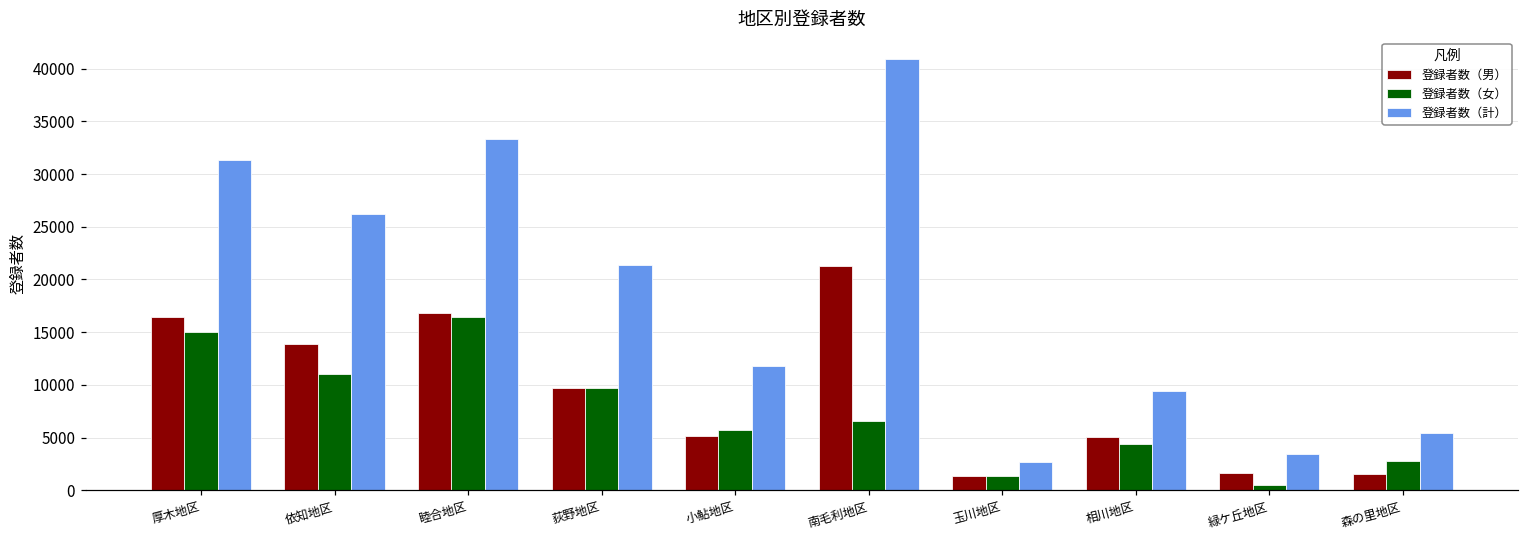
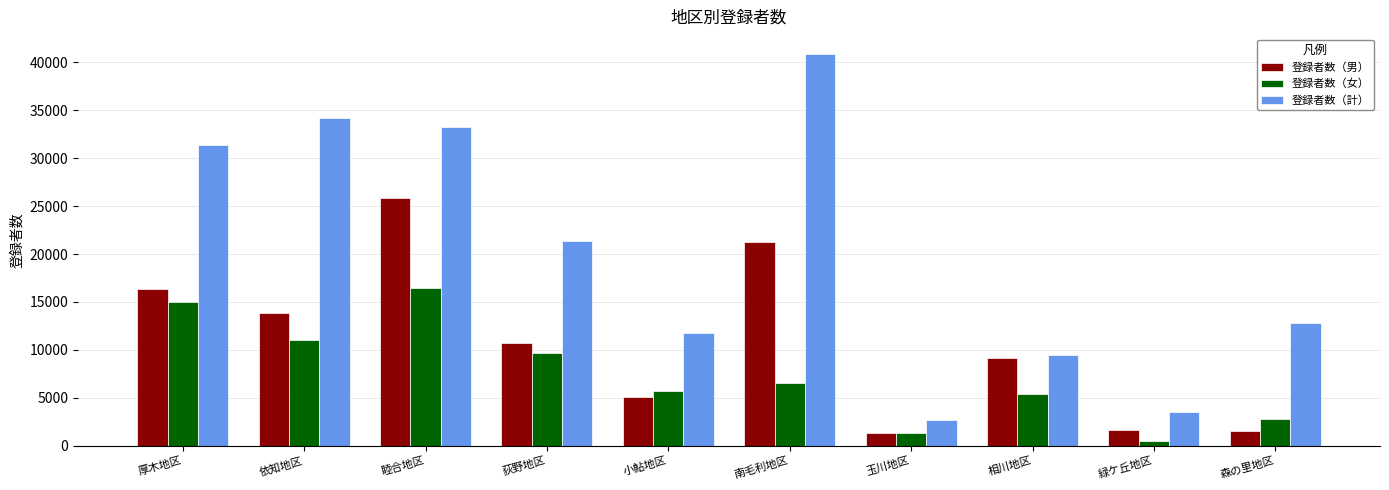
  {
    "登録者数（男）": {
      "厚木地区": 16000,
      "依知地区": 14000,
-     "睦合地区": 17000,
-     "荻野地区": 10000,
+     "睦合地区": 26000,
+     "荻野地区": 11000,
      "小鮎地区": 5000,
      "南毛利地区": 21000,
      "玉川地区": 1000,
-     "相川地区": 5000,
+     "相川地区": 9000,
      "緑ケ丘地区": 2000,
      "森の里地区": 2000
    },
    "登録者数（女）": {
      "厚木地区": 15000,
      "依知地区": 11000,
      "睦合地区": 16000,
      "荻野地区": 10000,
      "小鮎地区": 6000,
      "南毛利地区": 7000,
      "玉川地区": 1000,
-     "相川地区": 4000,
+     "相川地区": 5000,
      "緑ケ丘地区": 1000,
      "森の里地区": 3000
    },
    "登録者数（計）": {
      "厚木地区": 31000,
-     "依知地区": 26000,
+     "依知地区": 34000,
      "睦合地区": 33000,
      "荻野地区": 21000,
      "小鮎地区": 12000,
      "南毛利地区": 41000,
      "玉川地区": 3000,
      "相川地区": 9000,
      "緑ケ丘地区": 3000,
-     "森の里地区": 5000
+     "森の里地区": 13000
    }
  }
